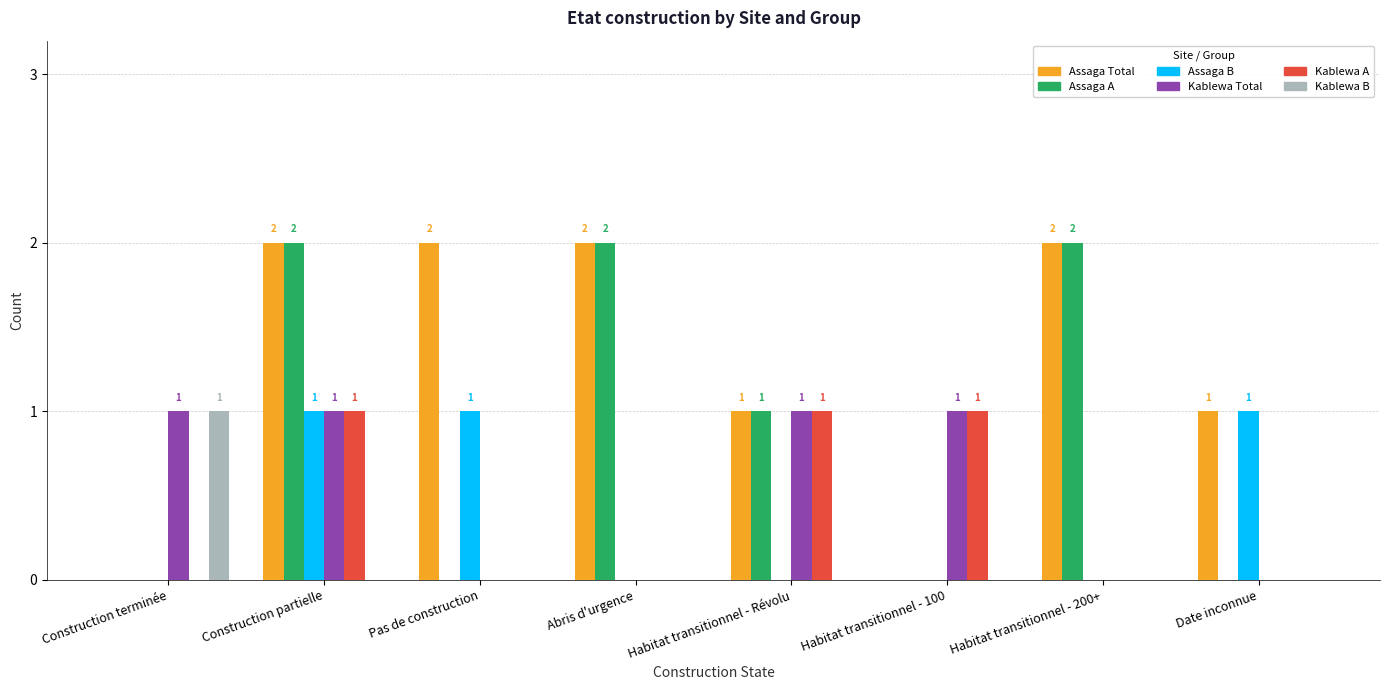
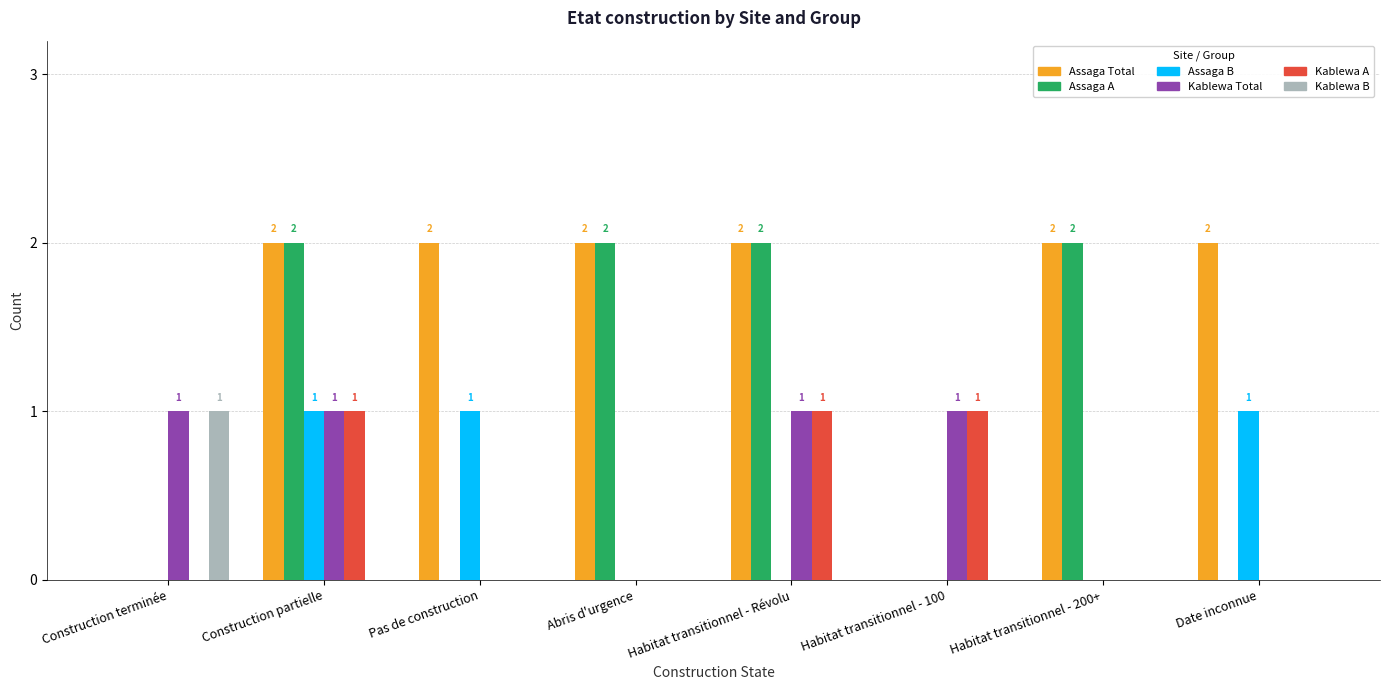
  {
    "Assaga Total": {
      "Construction partielle": 2,
      "Pas de construction": 2,
      "Abris d'urgence": 2,
-     "Habitat transitionnel - Révolu": 1,
+     "Habitat transitionnel - Révolu": 2,
      "Habitat transitionnel - 200+": 2,
-     "Date inconnue": 1
+     "Date inconnue": 2
    },
    "Assaga A": {
      "Construction partielle": 2,
      "Abris d'urgence": 2,
-     "Habitat transitionnel - Révolu": 1,
+     "Habitat transitionnel - Révolu": 2,
      "Habitat transitionnel - 200+": 2
    },
    "Assaga B": {
      "Construction partielle": 1,
      "Pas de construction": 1,
      "Date inconnue": 1
    },
    "Kablewa Total": {
      "Construction terminée": 1,
      "Construction partielle": 1,
      "Habitat transitionnel - Révolu": 1,
      "Habitat transitionnel - 100": 1
    },
    "Kablewa A": {
      "Construction partielle": 1,
      "Habitat transitionnel - Révolu": 1,
      "Habitat transitionnel - 100": 1
    },
    "Kablewa B": {
      "Construction terminée": 1
    }
  }
